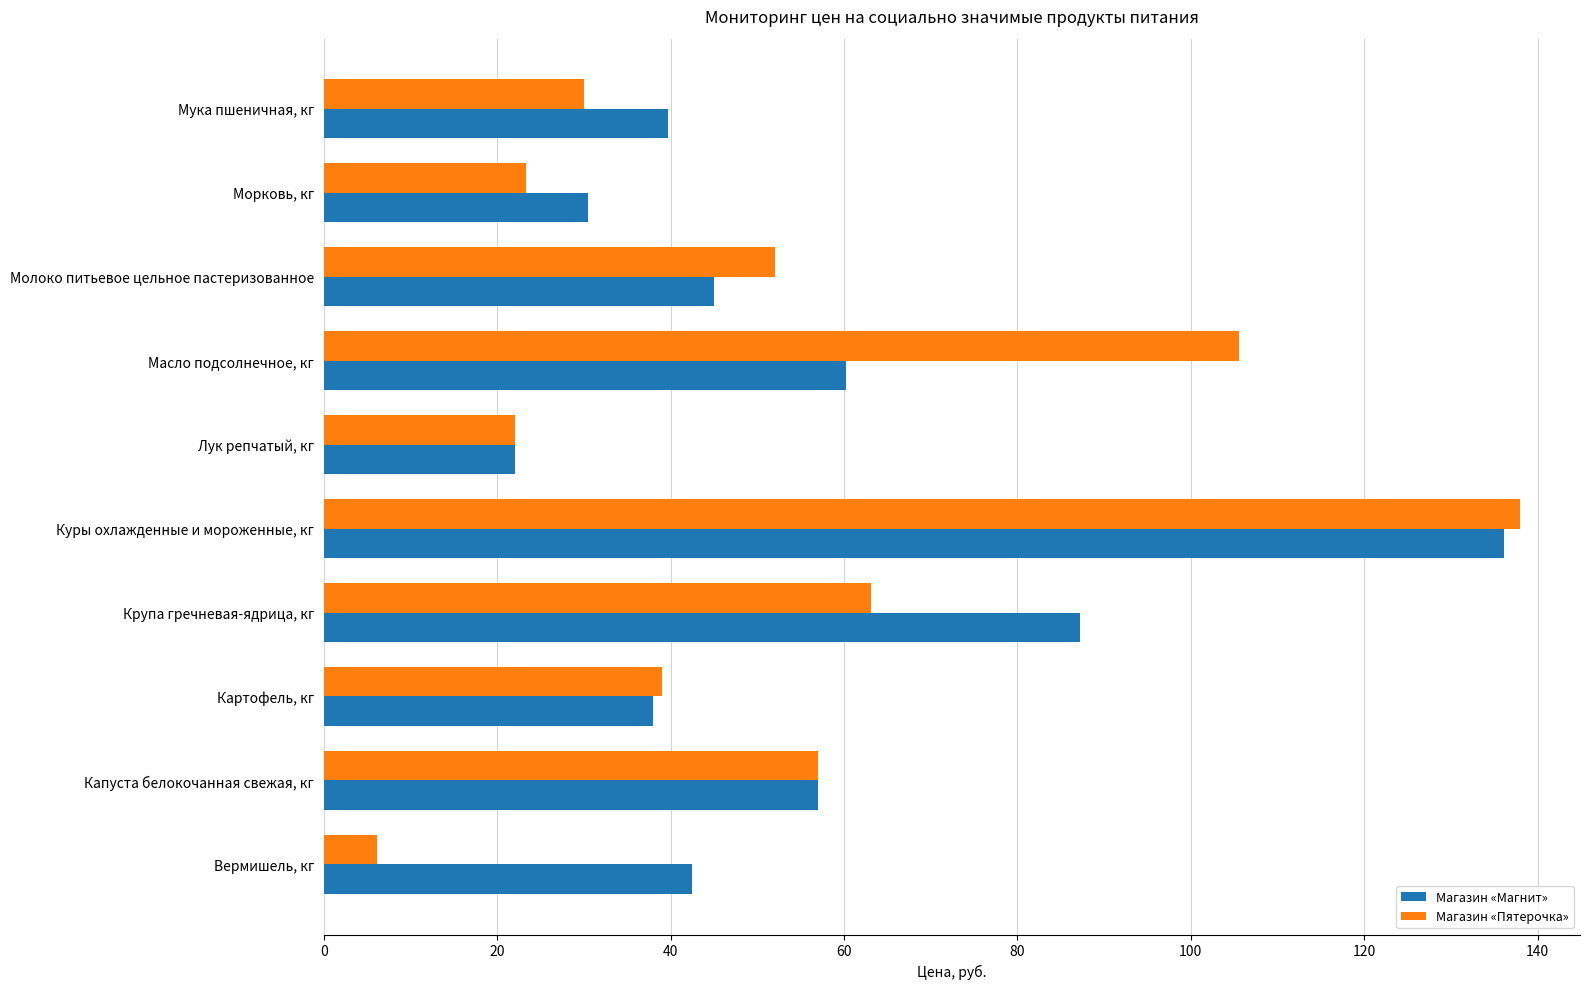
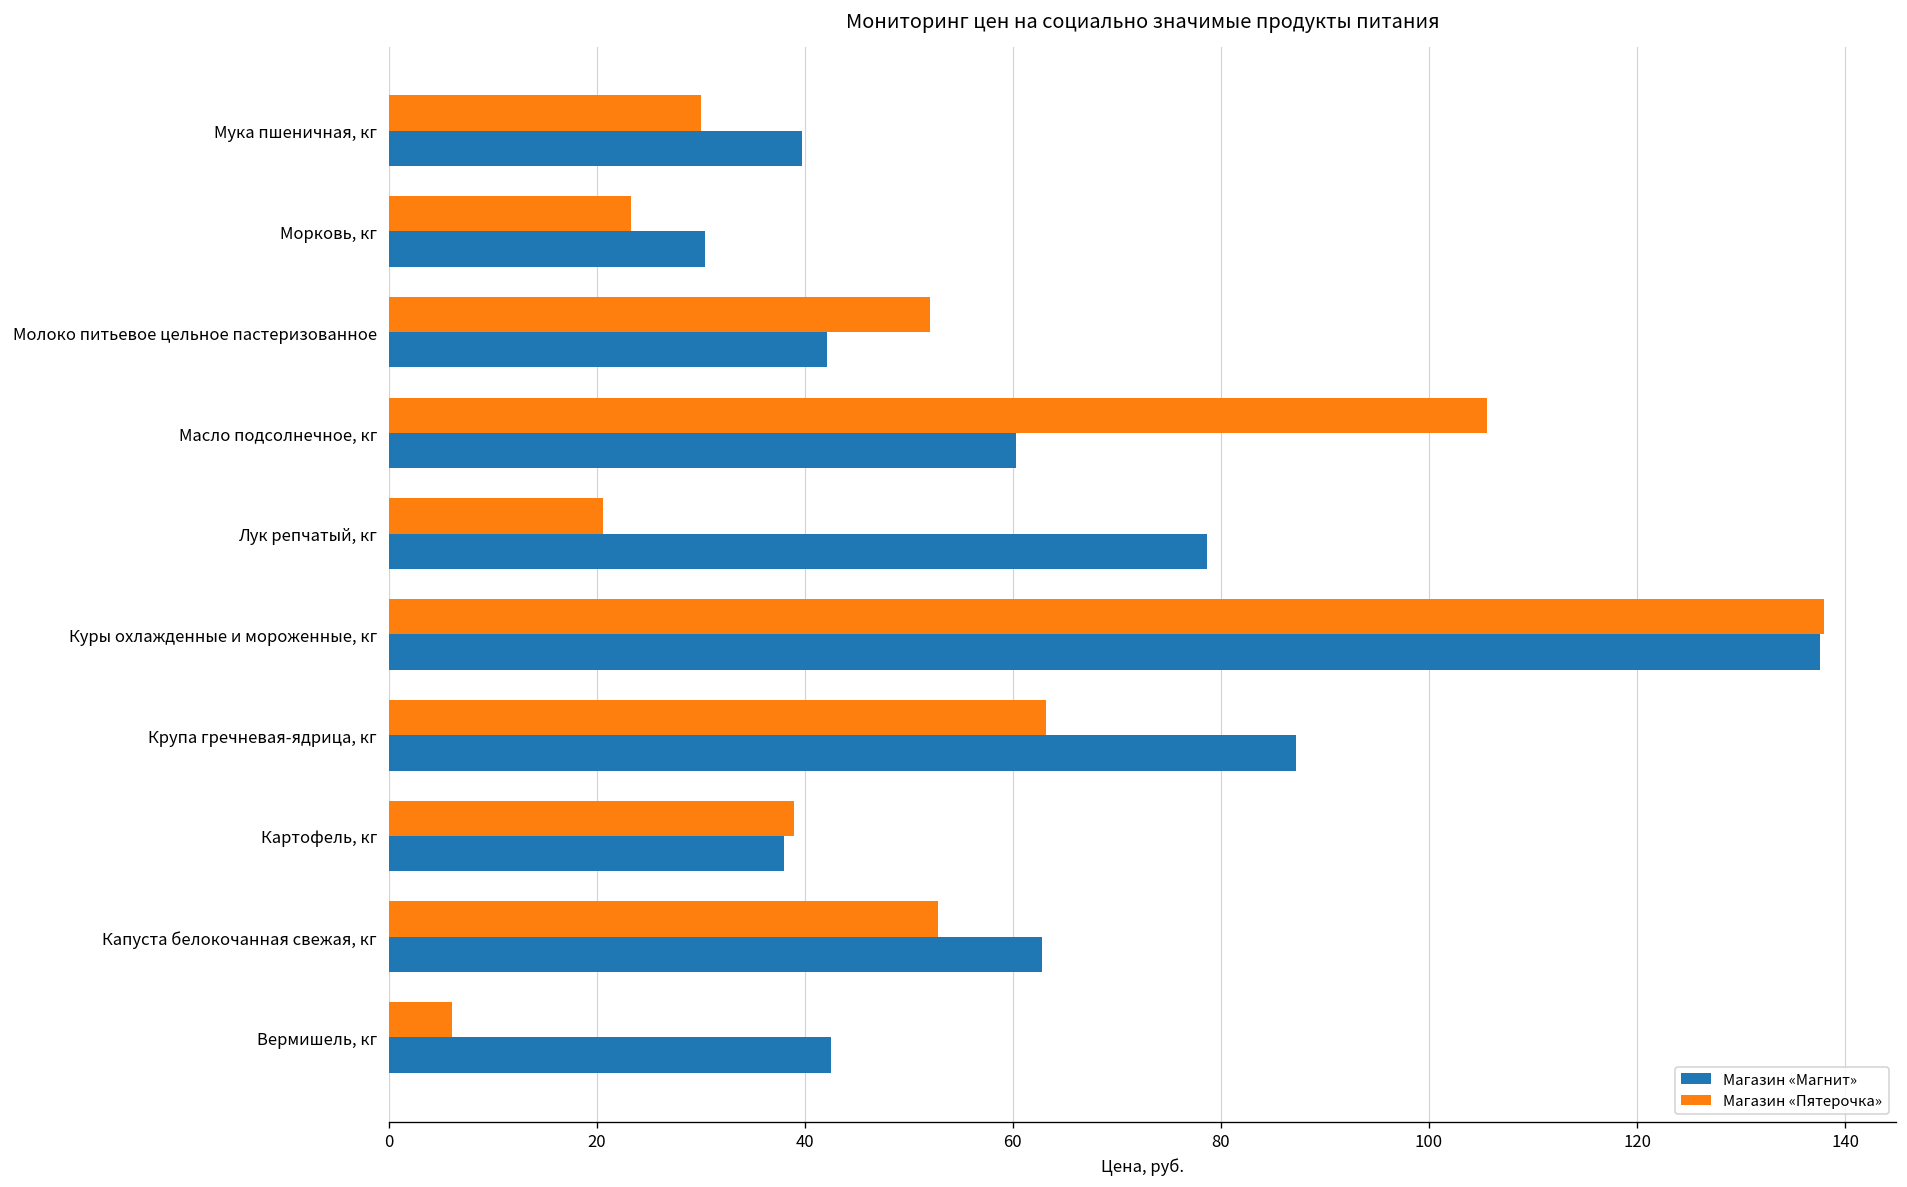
  {
    "Магазин «Магнит»": {
      "Мука пшеничная, кг": 40,
      "Морковь, кг": 30,
-     "Молоко питьевое цельное пастеризованное": 45,
+     "Молоко питьевое цельное пастеризованное": 42,
      "Масло подсолнечное, кг": 60,
-     "Лук репчатый, кг": 22,
-     "Куры охлажденные и мороженные, кг": 136,
+     "Лук репчатый, кг": 79,
+     "Куры охлажденные и мороженные, кг": 138,
      "Крупа гречневая-ядрица, кг": 87,
      "Картофель, кг": 38,
-     "Капуста белокочанная свежая, кг": 57,
+     "Капуста белокочанная свежая, кг": 63,
      "Вермишель, кг": 42
    },
    "Магазин «Пятерочка»": {
      "Мука пшеничная, кг": 30,
      "Морковь, кг": 23,
      "Молоко питьевое цельное пастеризованное": 52,
      "Масло подсолнечное, кг": 106,
-     "Лук репчатый, кг": 22,
+     "Лук репчатый, кг": 21,
      "Куры охлажденные и мороженные, кг": 138,
      "Крупа гречневая-ядрица, кг": 63,
      "Картофель, кг": 39,
-     "Капуста белокочанная свежая, кг": 57,
+     "Капуста белокочанная свежая, кг": 53,
      "Вермишель, кг": 6
    }
  }
